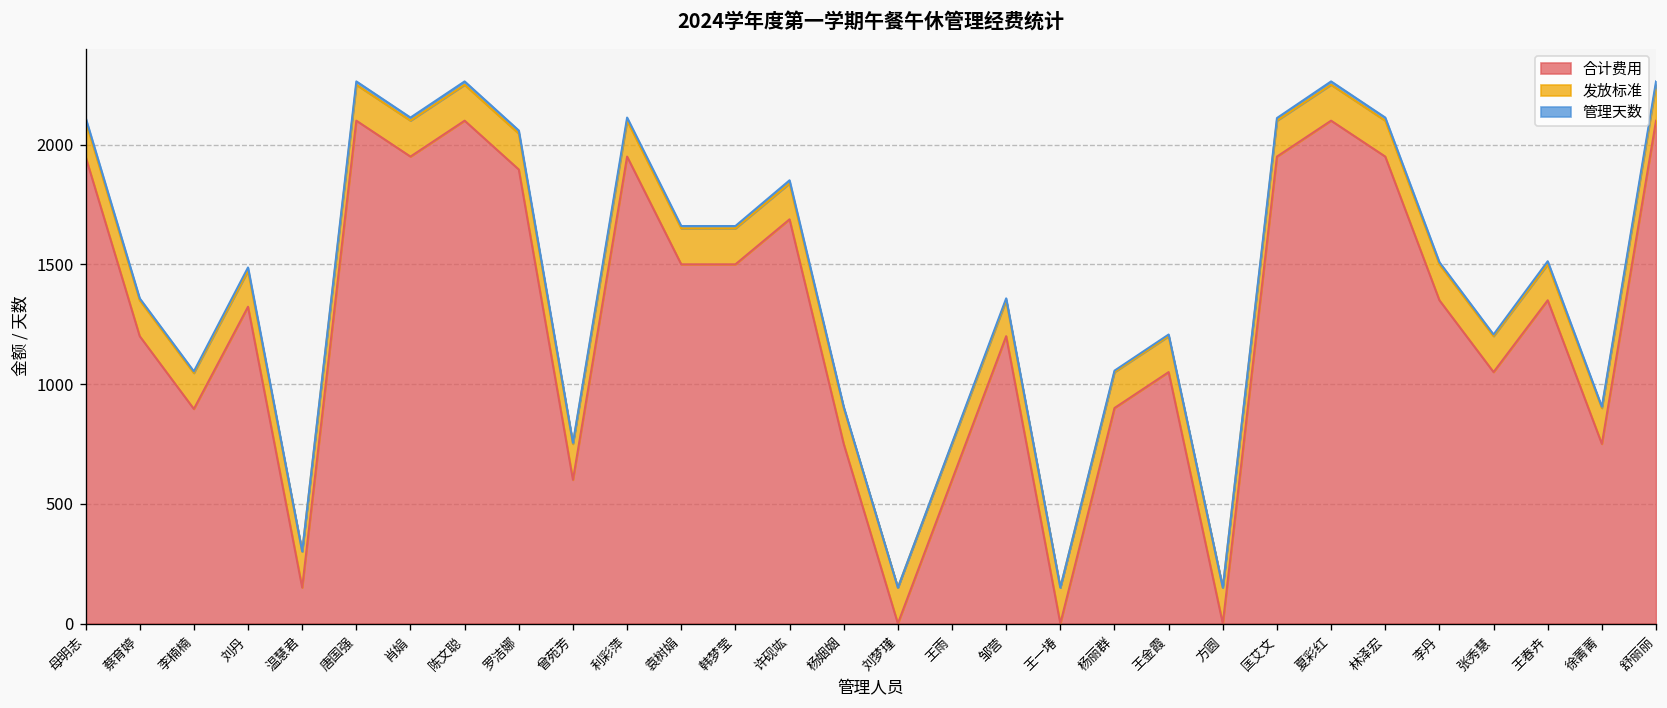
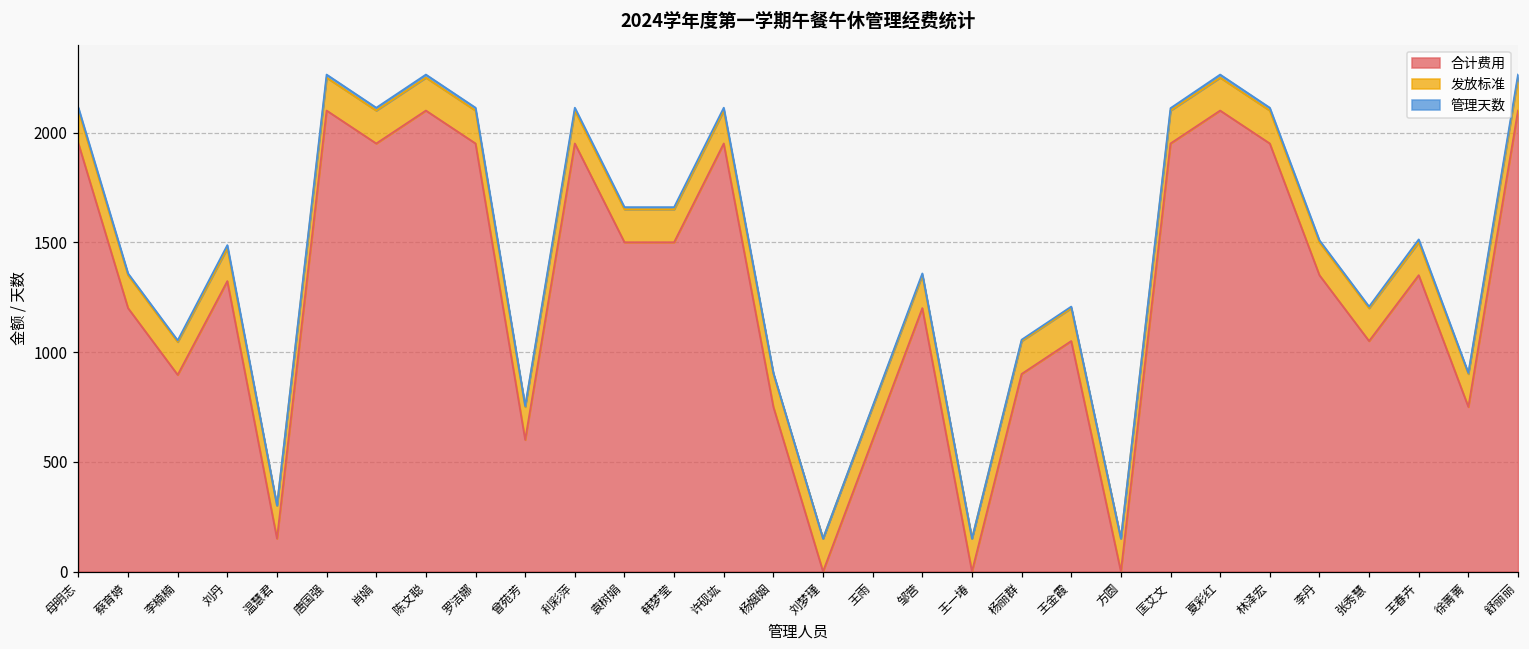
  {
    "合计费用": {
      "母明志": 1950,
      "蔡育婷": 1200,
      "李楠楠": 900,
      "刘丹": 1320,
      "温慧君": 150,
      "唐国强": 2100,
      "肖娟": 1950,
      "陈文聪": 2100,
-     "罗洁娜": 1900,
+     "罗洁娜": 1950,
      "曾苑芳": 600,
      "利彩萍": 1950,
      "袁树娟": 1500,
      "韩梦莹": 1500,
-     "许砚竑": 1690,
+     "许砚竑": 1950,
      "杨姻姻": 750,
      "刘梦瑾": 0,
      "王雨": 600,
      "邹营": 1200,
      "王一堾": 0,
      "杨丽群": 900,
      "王金霞": 1050,
      "方圆": 0,
      "匡艾文": 1950,
      "夏彩红": 2100,
      "林泽宏": 1950,
      "李丹": 1350,
      "张秀慧": 1050,
      "王春卉": 1350,
      "徐菁菁": 750,
      "舒丽丽": 2100
    },
    "发放标准": {
      "母明志": 150,
      "刘丹": 150,
      "唐国强": 150,
      "肖娟": 150,
      "陈文聪": 150,
      "罗洁娜": 150,
      "利彩萍": 150,
      "许砚竑": 150,
      "夏彩红": 150,
      "林泽宏": 150,
      "王春卉": 150,
      "舒丽丽": 150
    },
    "管理天数": {
      "母明志": 10,
      "刘丹": 10,
      "唐国强": 10,
      "肖娟": 10,
      "陈文聪": 10,
      "罗洁娜": 10,
      "利彩萍": 10,
      "许砚竑": 10,
      "夏彩红": 10,
      "林泽宏": 10,
      "王春卉": 10,
      "舒丽丽": 10
    }
  }
